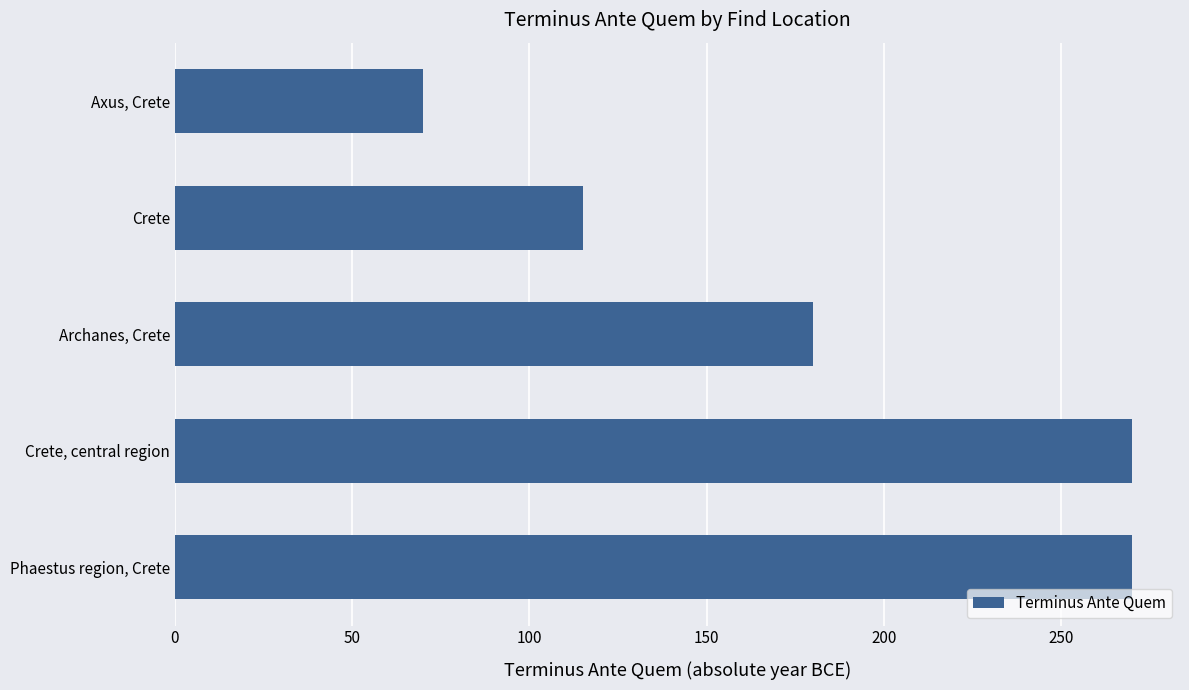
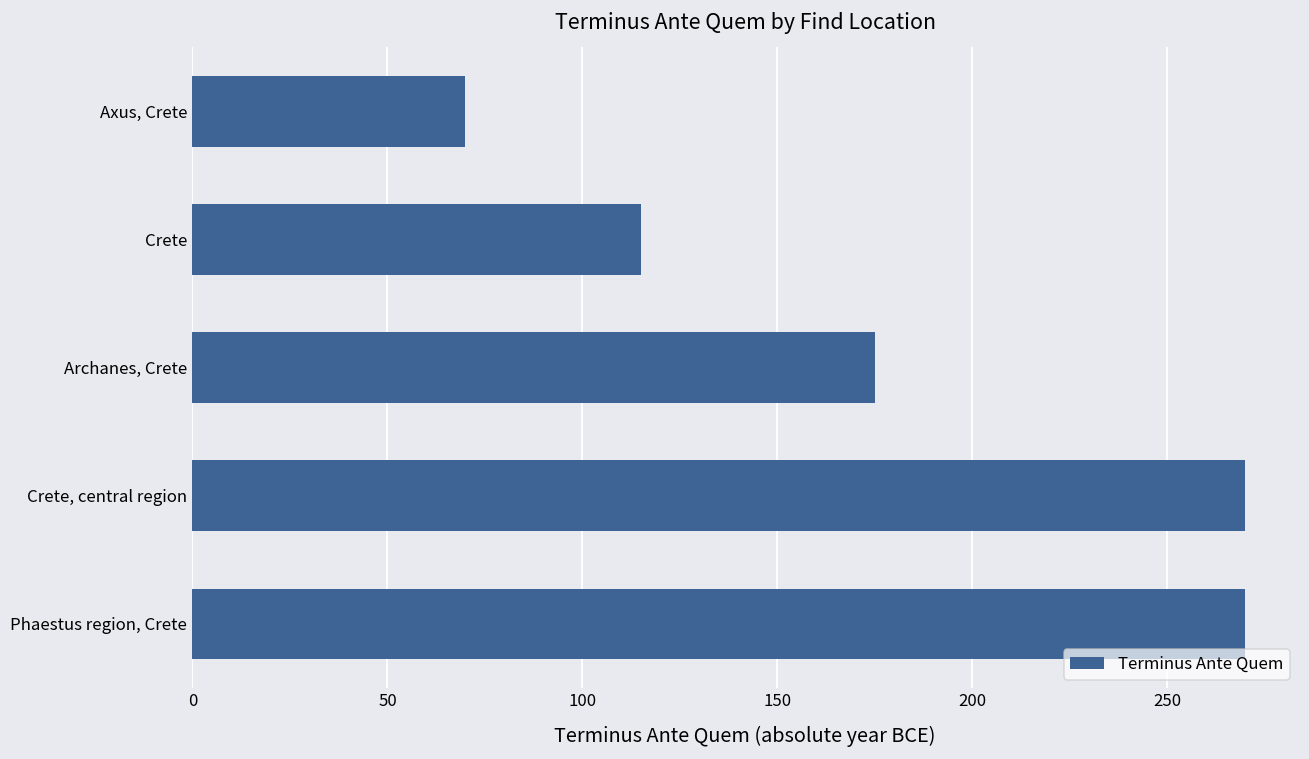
  {
    "Axus, Crete": 70,
    "Crete": 115,
-   "Archanes, Crete": 180,
+   "Archanes, Crete": 175,
    "Crete, central region": 270,
    "Phaestus region, Crete": 270
  }
